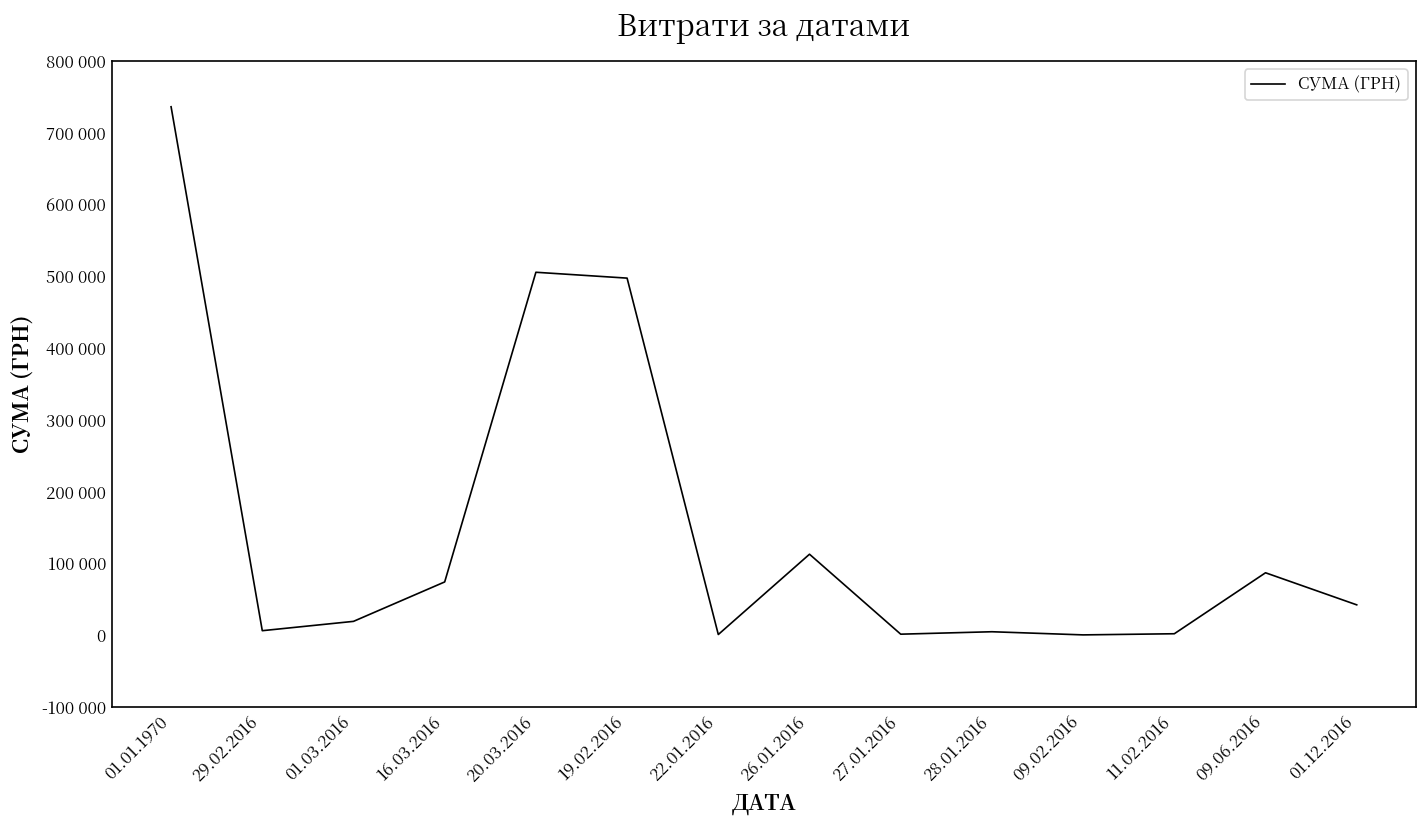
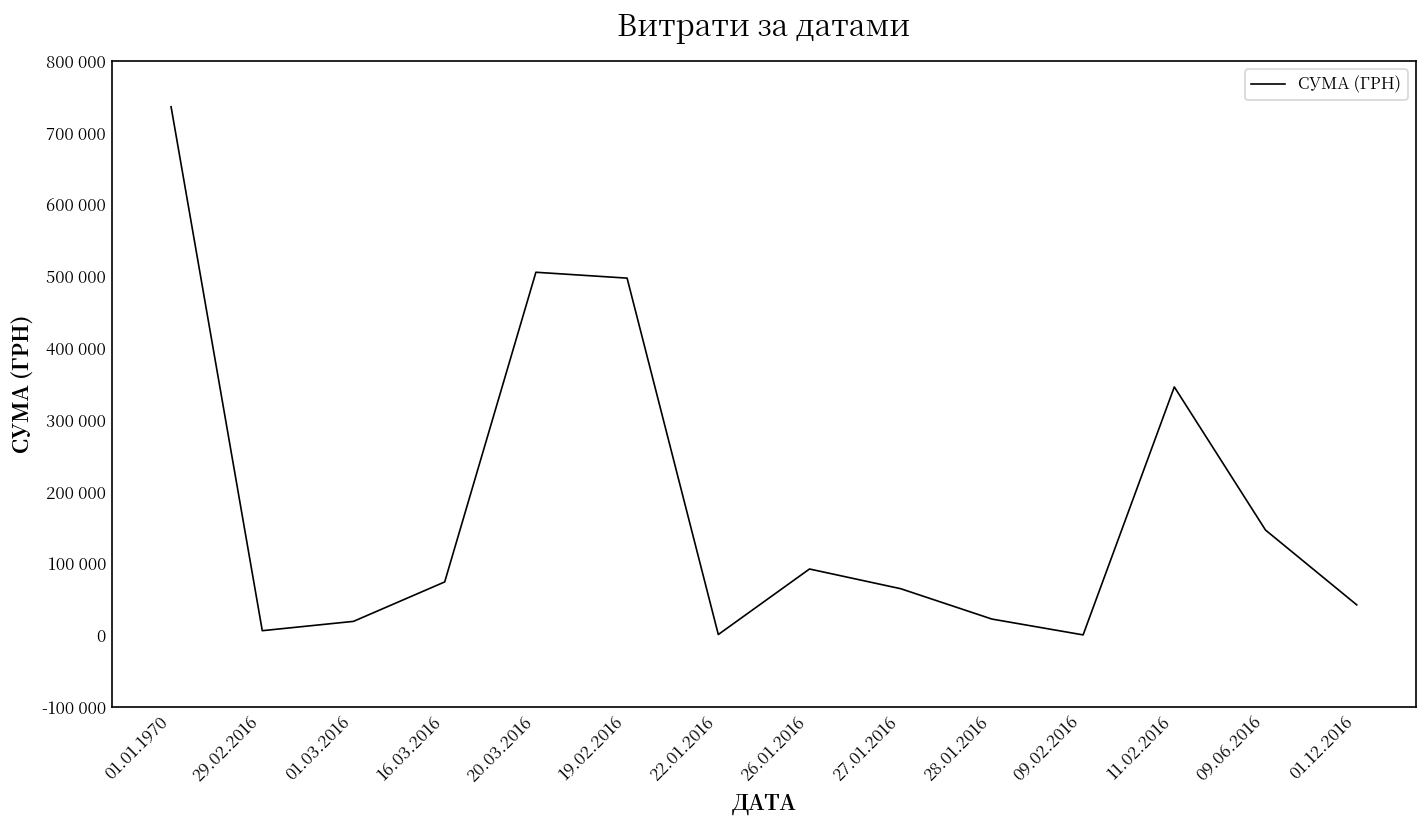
  {
    "01.01.1970": 740000,
    "29.02.2016": 10000,
    "01.03.2016": 20000,
    "16.03.2016": 70000,
    "20.03.2016": 510000,
    "19.02.2016": 500000,
    "22.01.2016": 0,
-   "26.01.2016": 110000,
-   "27.01.2016": 0,
-   "28.01.2016": 10000,
+   "26.01.2016": 90000,
+   "27.01.2016": 70000,
+   "28.01.2016": 20000,
    "09.02.2016": 0,
-   "11.02.2016": 0,
-   "09.06.2016": 90000,
+   "11.02.2016": 350000,
+   "09.06.2016": 150000,
    "01.12.2016": 40000
  }
